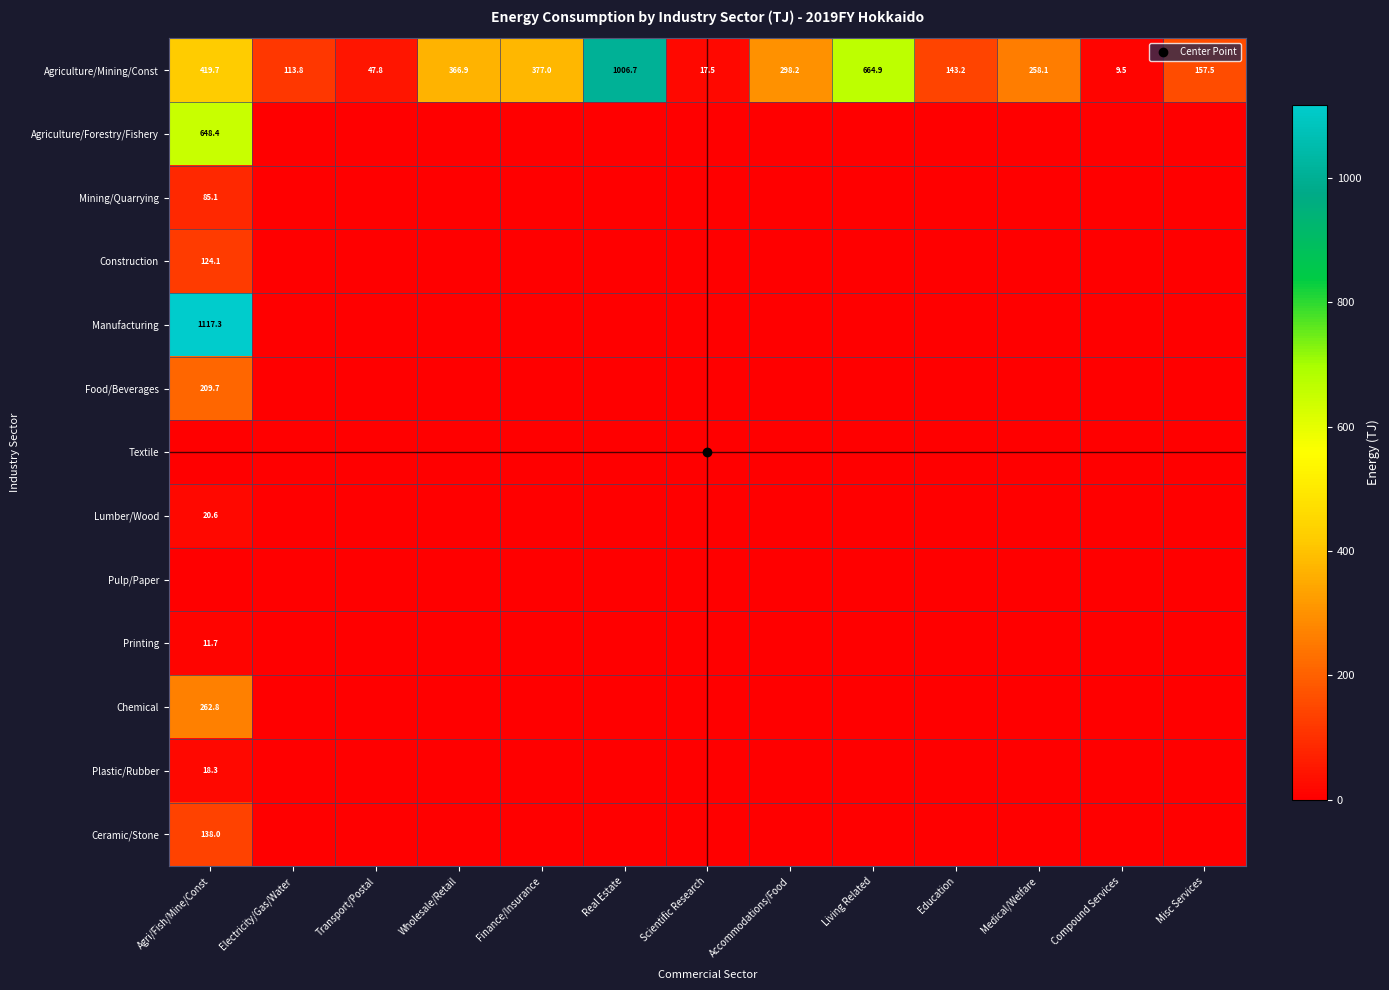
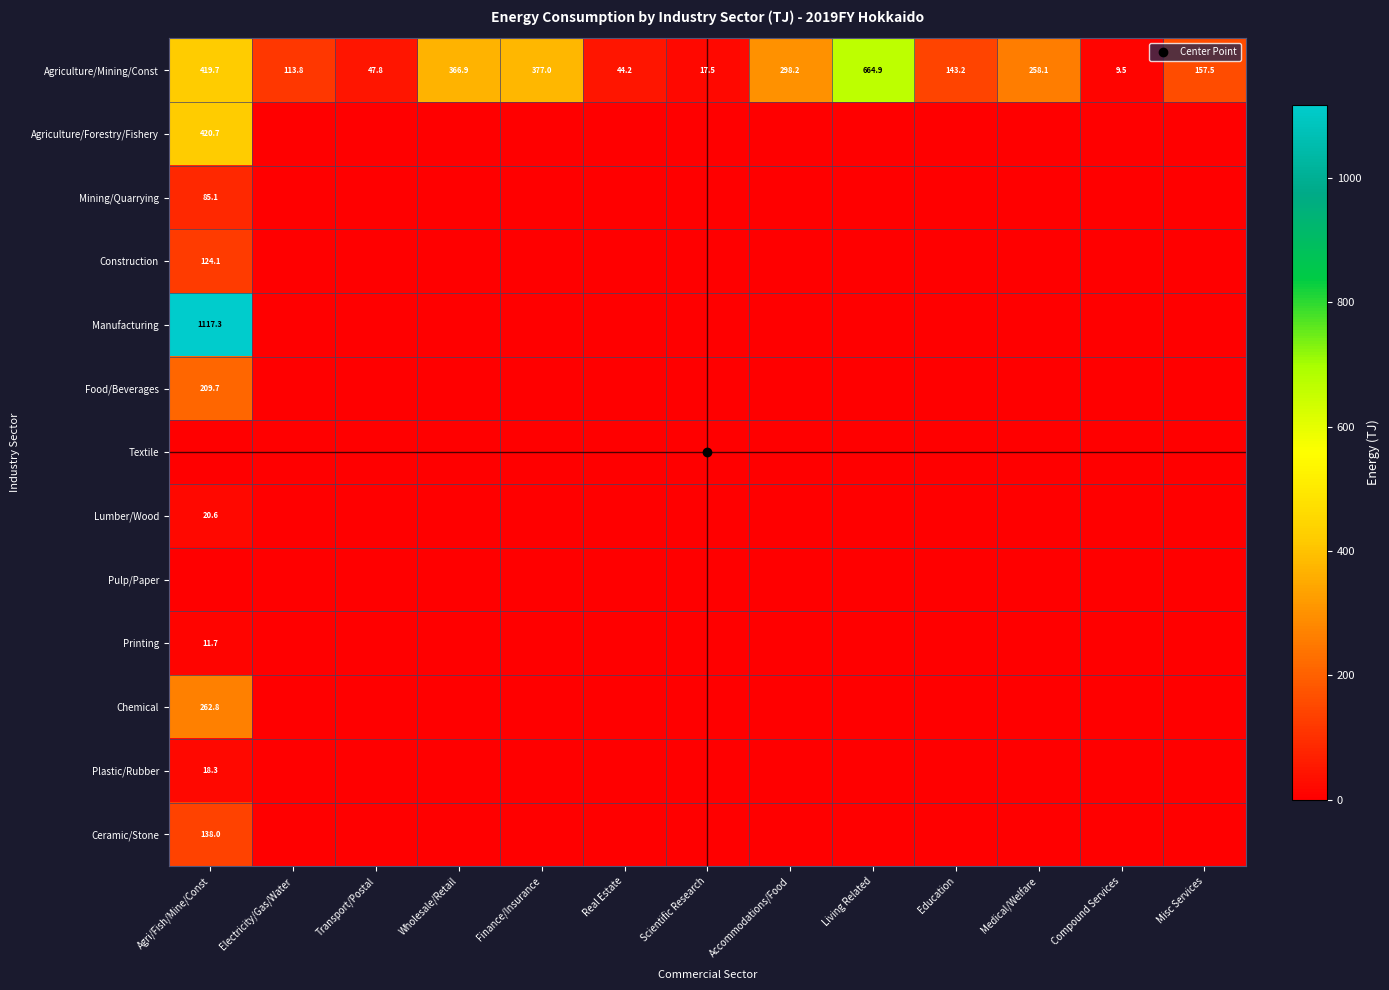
  {
    "Agriculture/Mining/Const": {
      "Agri/Fish/Mine/Const": 419.7,
      "Electricity/Gas/Water": 113.8,
      "Transport/Postal": 47.8,
      "Wholesale/Retail": 366.9,
      "Finance/Insurance": 377.0,
-     "Real Estate": 1006.7,
+     "Real Estate": 44.2,
      "Scientific Research": 17.5,
      "Accommodations/Food": 298.2,
      "Living Related": 664.9,
      "Education": 143.2,
      "Medical/Welfare": 258.1,
      "Compound Services": 9.5,
      "Misc Services": 157.5
    },
    "Agriculture/Forestry/Fishery": {
-     "Agri/Fish/Mine/Const": 648.4
+     "Agri/Fish/Mine/Const": 420.7
    },
    "Mining/Quarrying": {
      "Agri/Fish/Mine/Const": 85.1
    },
    "Construction": {
      "Agri/Fish/Mine/Const": 124.1
    },
    "Manufacturing": {
      "Agri/Fish/Mine/Const": 1117.3
    },
    "Food/Beverages": {
      "Agri/Fish/Mine/Const": 209.7
    },
    "Lumber/Wood": {
      "Agri/Fish/Mine/Const": 20.6
    },
    "Printing": {
      "Agri/Fish/Mine/Const": 11.7
    },
    "Chemical": {
      "Agri/Fish/Mine/Const": 262.8
    },
    "Plastic/Rubber": {
      "Agri/Fish/Mine/Const": 18.3
    },
    "Ceramic/Stone": {
      "Agri/Fish/Mine/Const": 138.0
    }
  }
